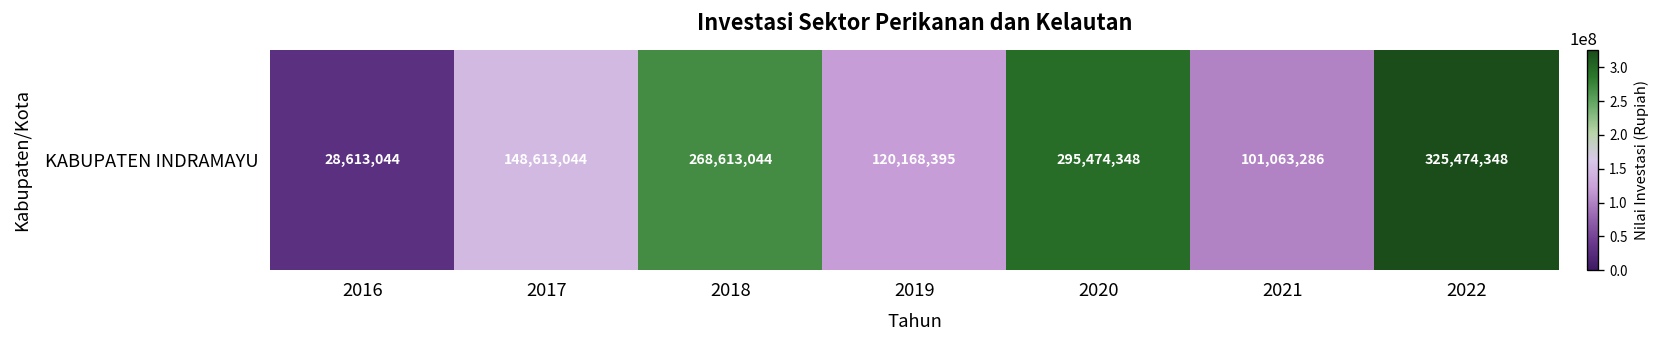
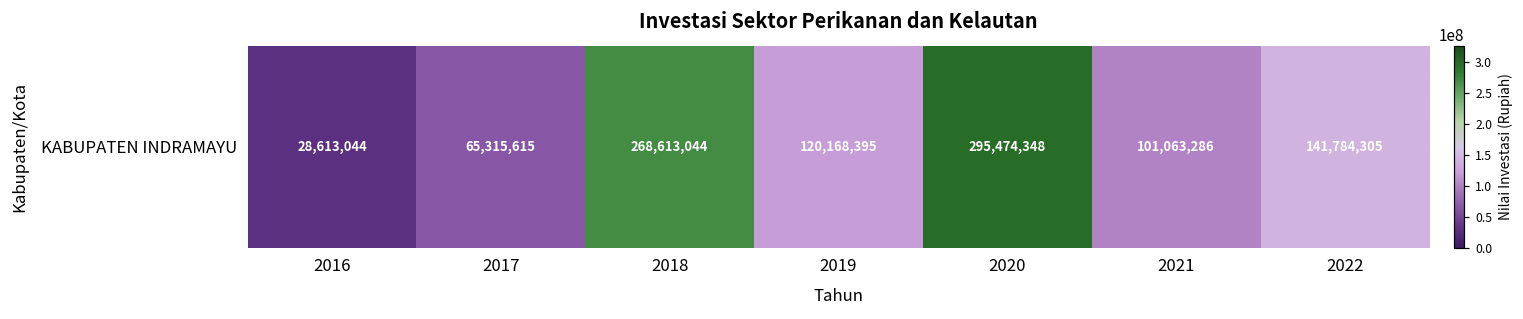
  {
    "KABUPATEN INDRAMAYU": {
      "2016": "28,613,044",
-     "2017": "148,613,044",
+     "2017": "65,315,615",
      "2018": "268,613,044",
      "2019": "120,168,395",
      "2020": "295,474,348",
      "2021": "101,063,286",
-     "2022": "325,474,348"
+     "2022": "141,784,305"
    }
  }
